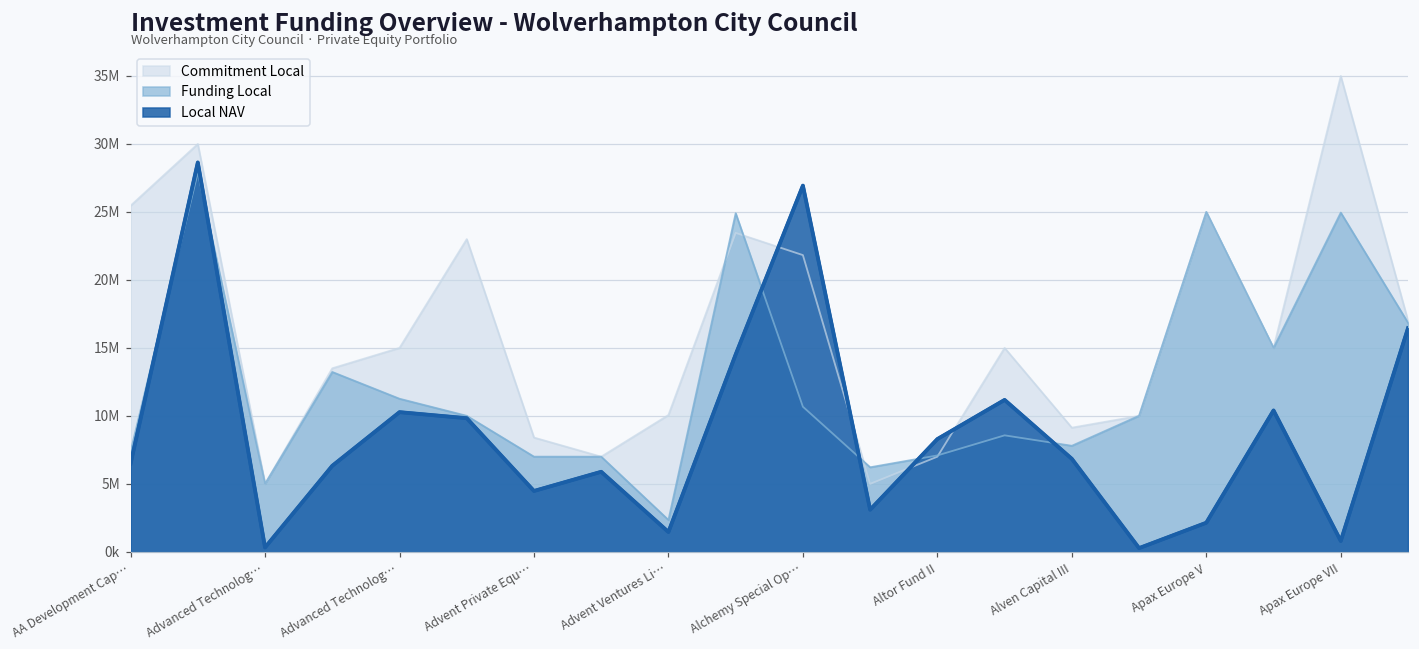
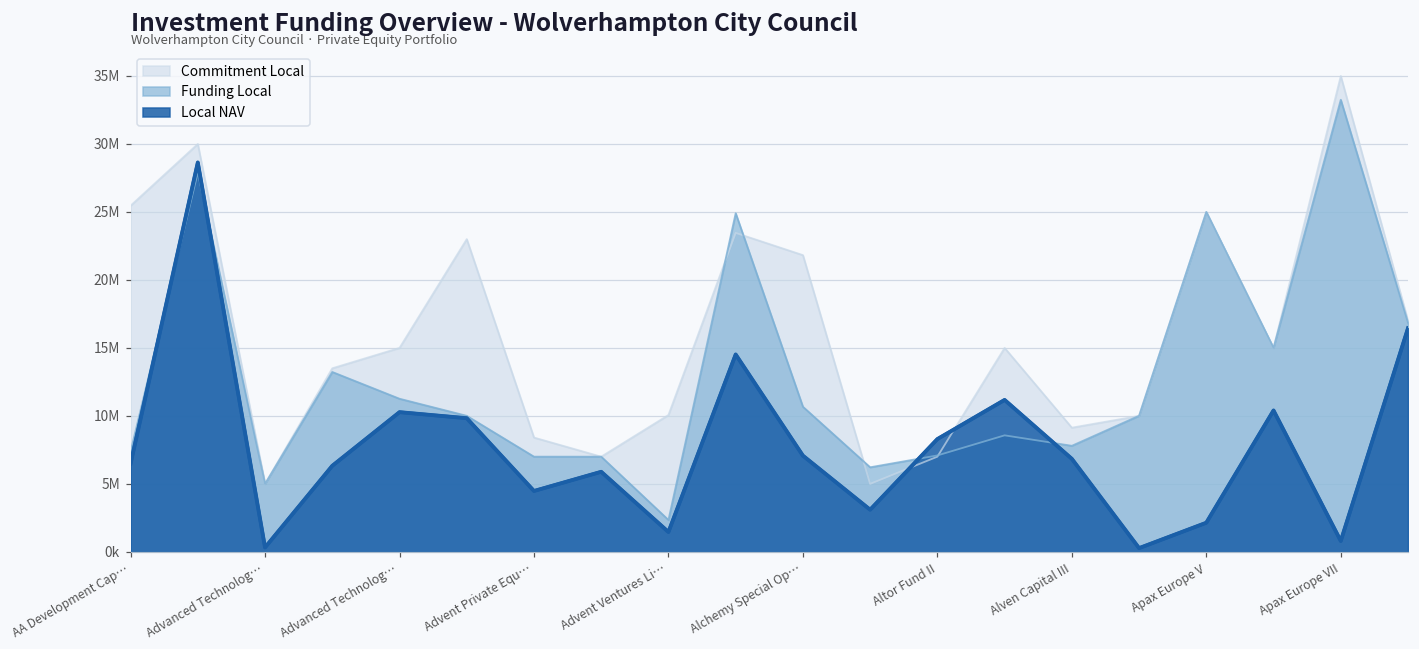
  {
    "Commitment Local": {
      "AA Development Cap…": 25500000,
      "Advent Private Equ…": 8400000,
      "Advent Ventures Li…": 10100000,
      "Alchemy Special Op…": 21800000,
      "Alven Capital III": 9100000,
      "Apax Europe VII": 35000000
    },
    "Funding Local": {
      "AA Development Cap…": 7400000,
      "Advent Private Equ…": 7000000,
      "Advent Ventures Li…": 2300000,
      "Alchemy Special Op…": 10700000,
      "Alven Capital III": 7800000,
-     "Apax Europe VII": 24900000
+     "Apax Europe VII": 33300000
    },
    "Local NAV": {
      "AA Development Cap…": 6500000,
      "Advent Private Equ…": 4500000,
      "Advent Ventures Li…": 1500000,
-     "Alchemy Special Op…": 26900000,
+     "Alchemy Special Op…": 7100000,
      "Altor Fund II": 8300000,
      "Alven Capital III": 6800000,
      "Apax Europe V": 2100000,
      "Apax Europe VII": 800000
    }
  }
